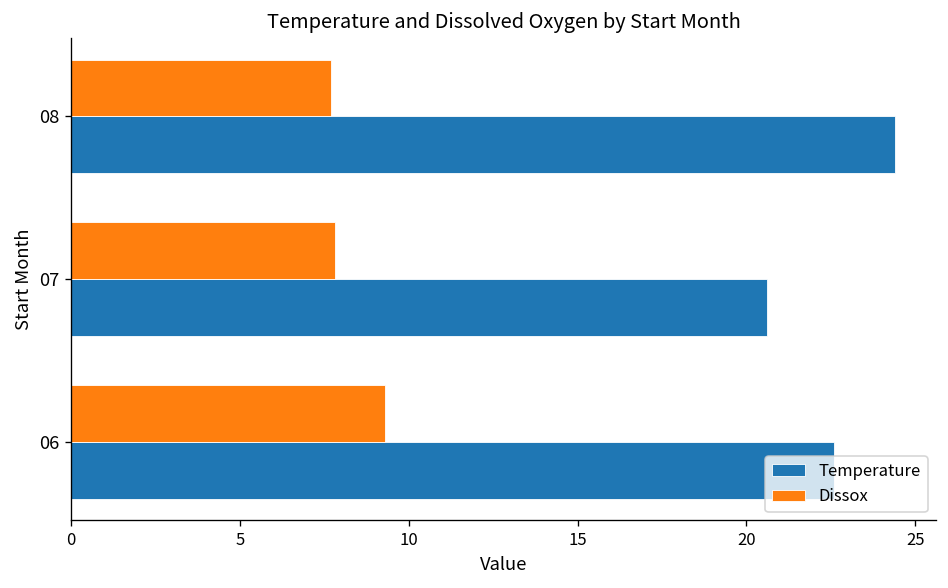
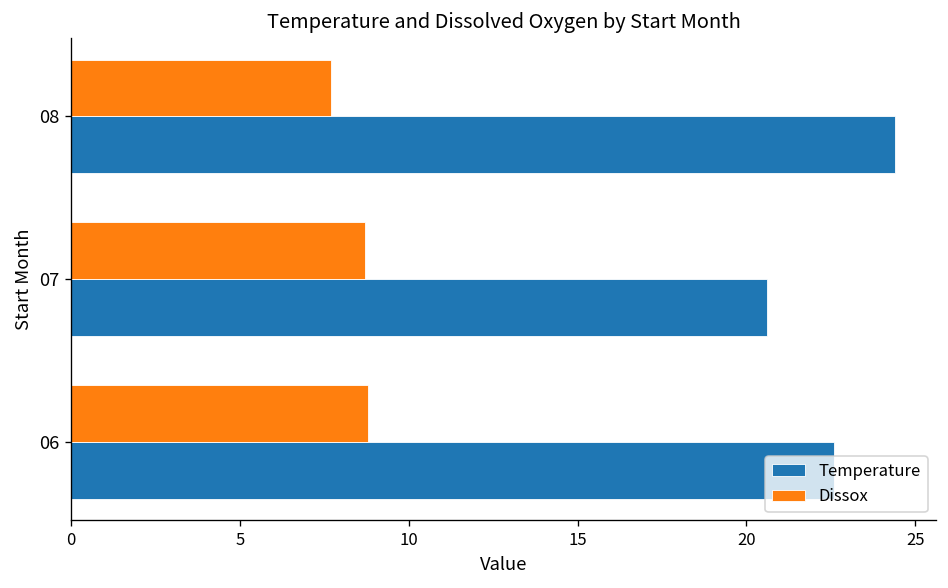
  {
    "Temperature": {
      "08": 24.4,
      "07": 20.6
    },
    "Dissox": {
      "08": 7.7,
-     "07": 7.8,
-     "06": 9.3
+     "07": 8.7,
+     "06": 8.8
    }
  }
